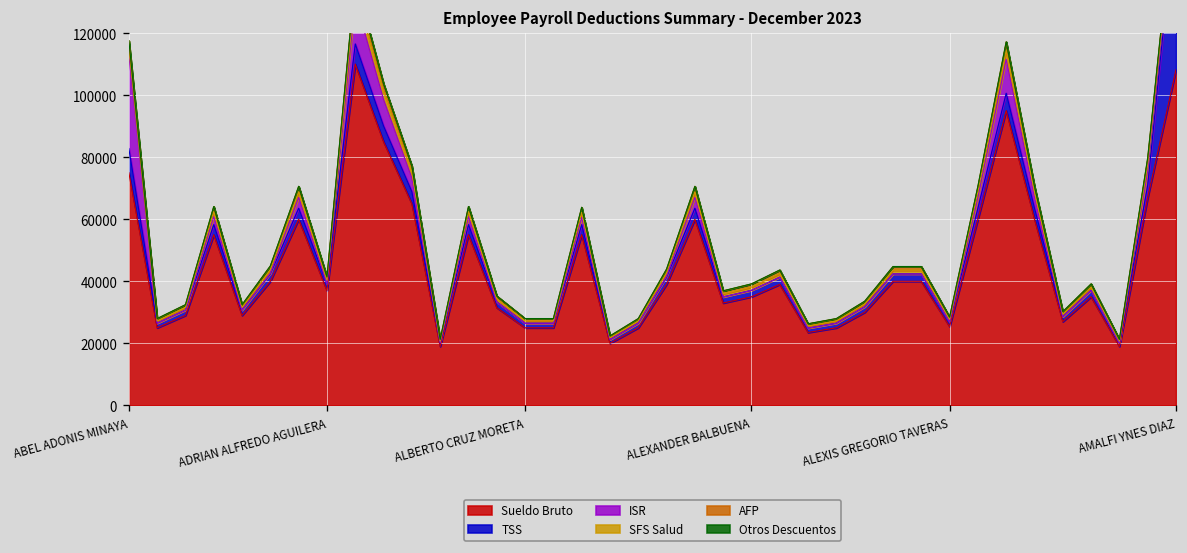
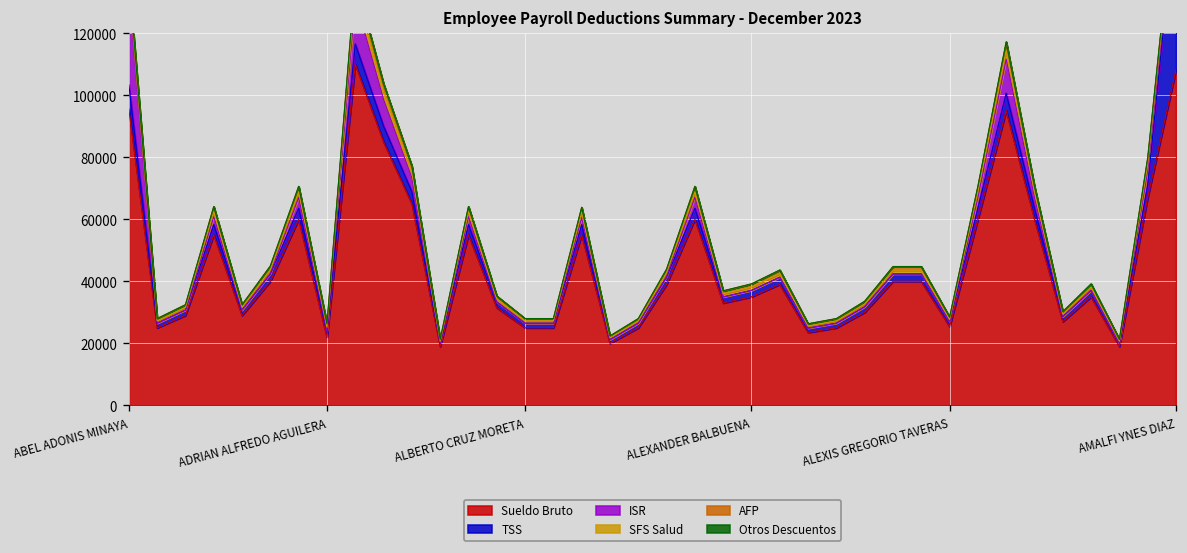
  {
    "Sueldo Bruto": {
-     "ABEL ADONIS MINAYA": 75000,
-     "ADRIAN ALFREDO AGUILERA": 37000,
+     "ABEL ADONIS MINAYA": 96000,
+     "ADRIAN ALFREDO AGUILERA": 22000,
      "ALBERTO CRUZ MORETA": 25000,
      "ALEXANDER BALBUENA": 35000,
      "ALEXIS GREGORIO TAVERAS": 25000,
      "AMALFI YNES DIAZ": 108000
    },
    "TSS": {
      "ABEL ADONIS MINAYA": 8000
    }
  }
